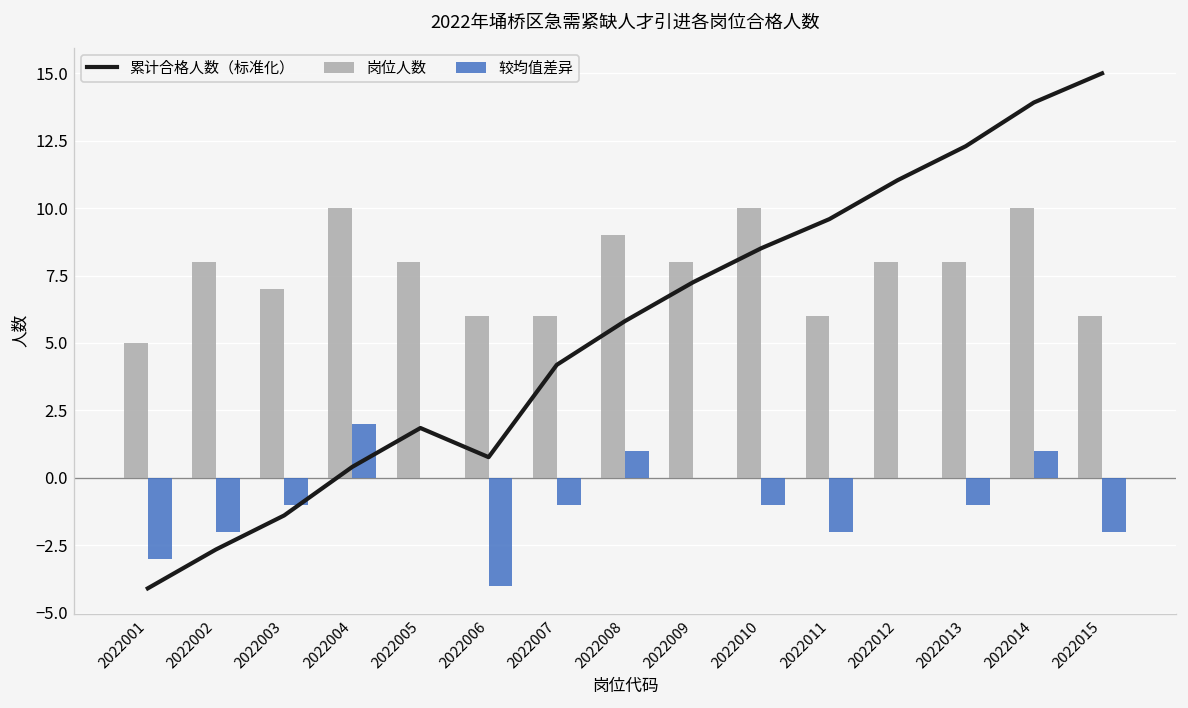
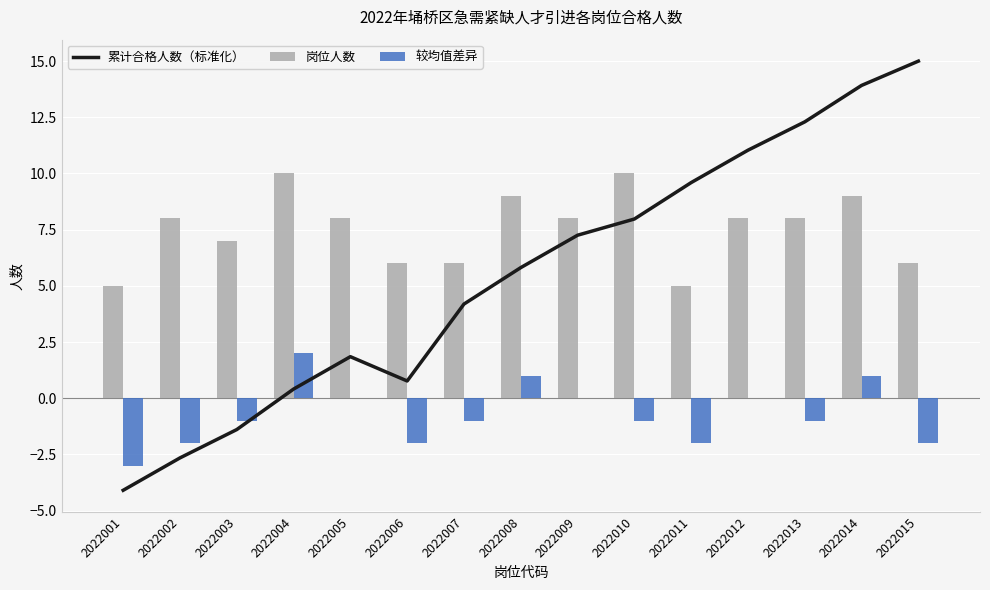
  {
    "岗位人数": {
      "2022001": 5,
      "2022002": 8,
      "2022003": 7,
      "2022004": 10,
      "2022005": 8,
      "2022006": 6,
      "2022007": 6,
      "2022008": 9,
      "2022009": 8,
      "2022010": 10,
-     "2022011": 6,
+     "2022011": 5,
      "2022012": 8,
      "2022013": 8,
-     "2022014": 10,
+     "2022014": 9,
      "2022015": 6
    },
    "累计合格人数（标准化）": {
      "2022001": -4.1,
      "2022002": -2.7,
      "2022003": -1.4,
      "2022004": 0.4,
      "2022005": 1.8,
      "2022006": 0.8,
      "2022007": 4.2,
      "2022008": 5.8,
      "2022009": 7.3,
-     "2022010": 8.5,
+     "2022010": 8.0,
      "2022011": 9.6,
      "2022012": 11.0,
      "2022013": 12.3,
      "2022014": 13.9,
      "2022015": 15.0
    },
    "较均值差异": {
      "2022001": -3,
      "2022002": -2,
      "2022003": -1,
      "2022004": 2,
      "2022005": 0,
-     "2022006": -4,
+     "2022006": -2,
      "2022007": -1,
      "2022008": 1,
      "2022009": 0,
      "2022010": -1,
      "2022011": -2,
      "2022012": 0,
      "2022013": -1,
      "2022014": 1,
      "2022015": -2
    }
  }
